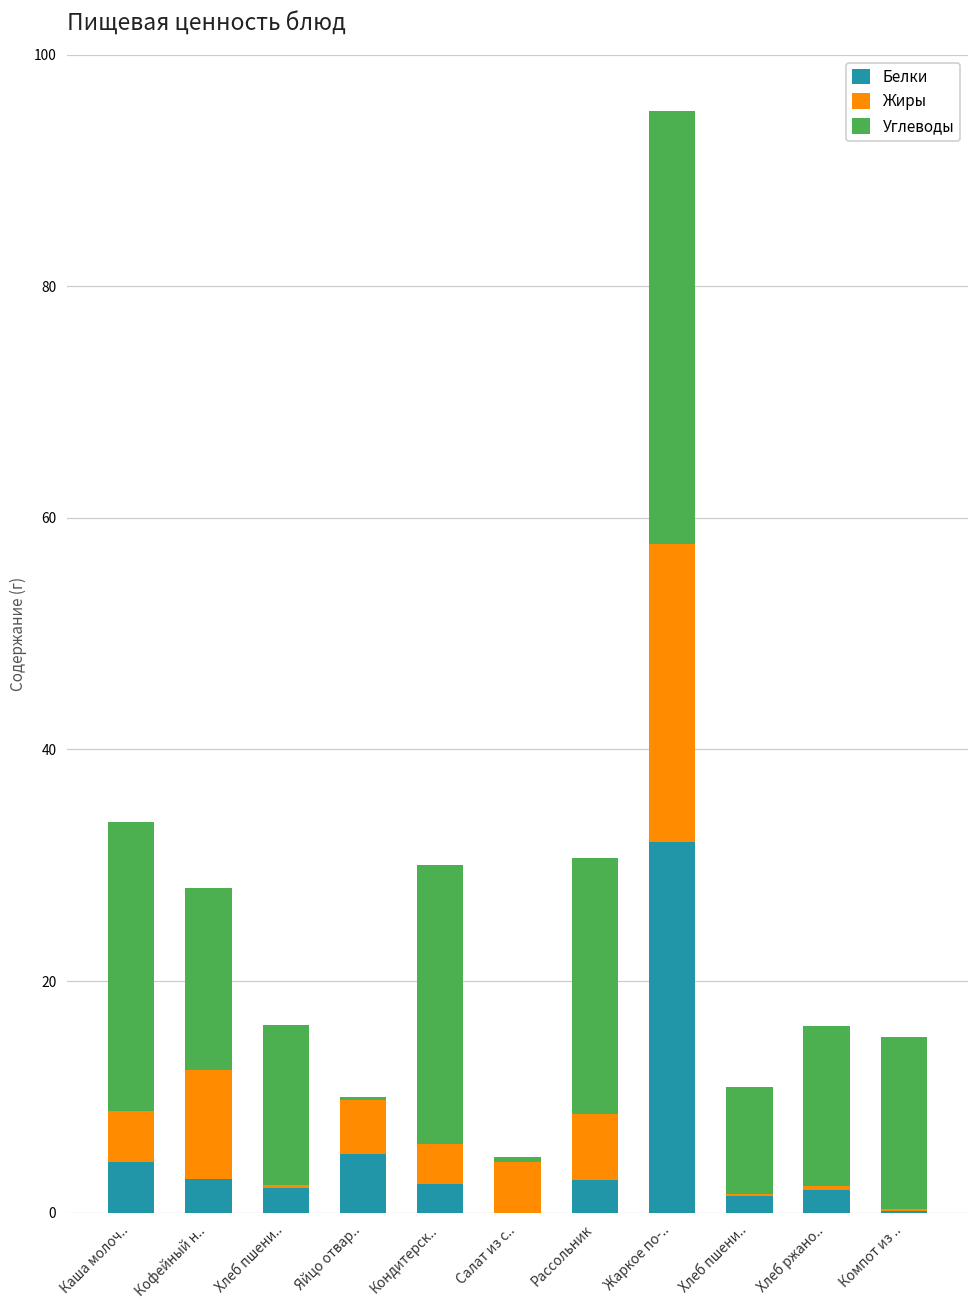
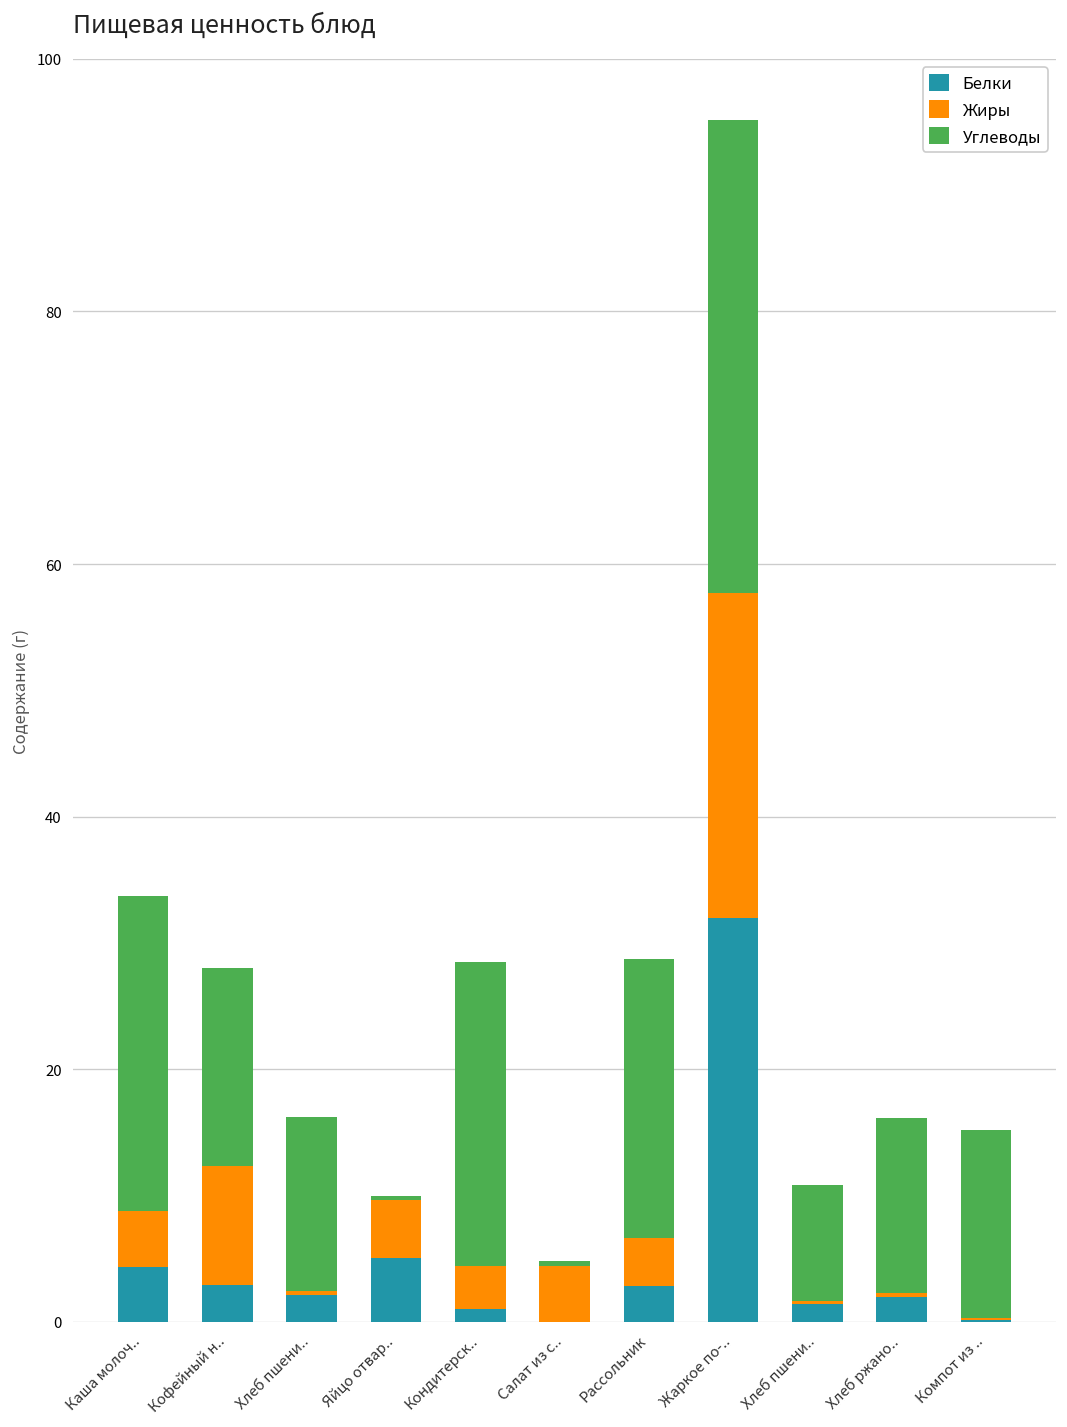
  {
    "Белки": {
      "Каша молоч..": 4.3,
      "Кофейный н..": 2.9,
      "Яйцо отвар..": 5.1,
-     "Кондитерск..": 2.5,
+     "Кондитерск..": 1.0,
      "Салат из с..": 0.0,
      "Рассольник": 2.8,
      "Жаркое по-..": 32.0,
      "Хлеб ржано..": 2.0
    },
    "Жиры": {
      "Каша молоч..": 4.4,
      "Кофейный н..": 9.4,
      "Яйцо отвар..": 4.6,
      "Кондитерск..": 3.4,
      "Салат из с..": 4.4,
-     "Рассольник": 5.7,
+     "Рассольник": 3.8,
      "Жаркое по-..": 25.7,
      "Хлеб ржано..": 0.3
    },
    "Углеводы": {
      "Каша молоч..": 25.0,
      "Кофейный н..": 15.7,
      "Яйцо отвар..": 0.3,
      "Кондитерск..": 24.1,
      "Салат из с..": 0.4,
      "Рассольник": 22.1,
      "Жаркое по-..": 37.4,
      "Хлеб ржано..": 13.8,
      "Компот из ..": 14.9
    }
  }
